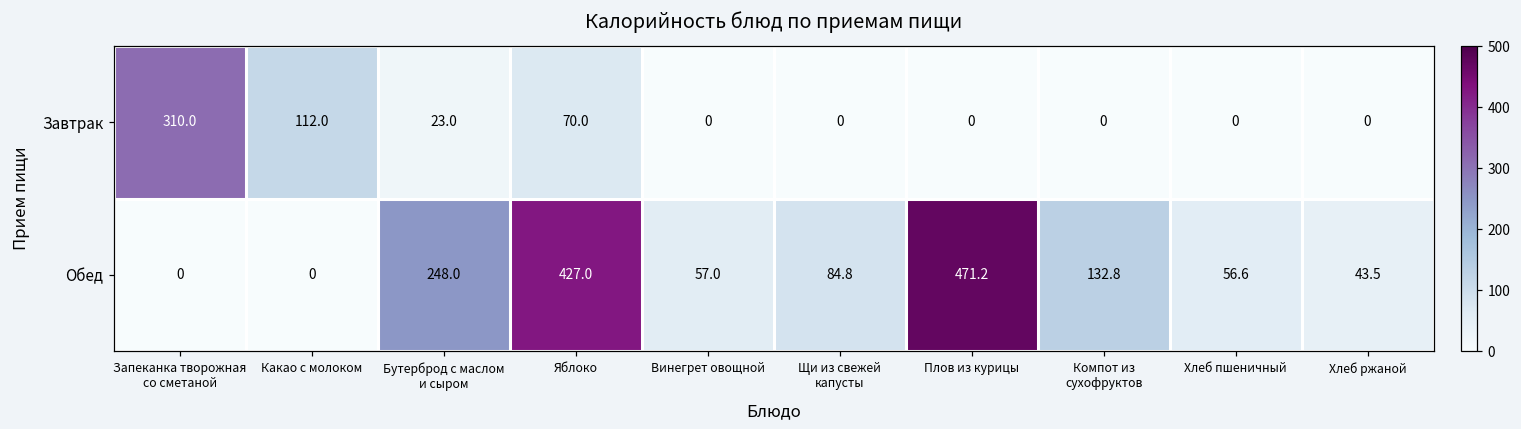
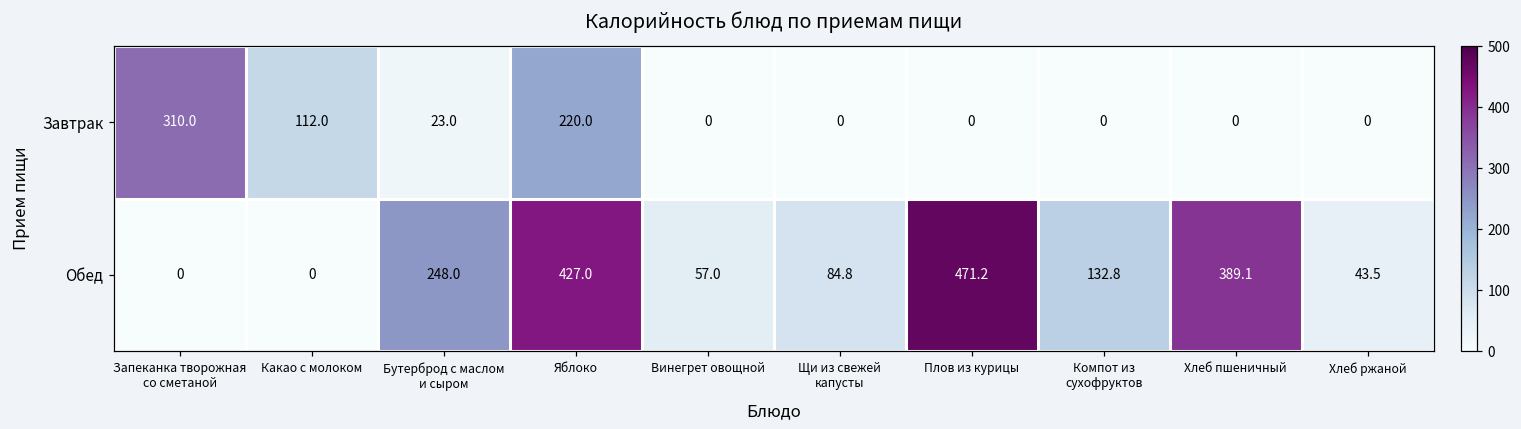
  {
    "Завтрак": {
      "Запеканка творожная со сметаной": 310.0,
      "Какао с молоком": 112.0,
      "Бутерброд с маслом и сыром": 23.0,
-     "Яблоко": 70.0,
+     "Яблоко": 220.0,
      "Винегрет овощной": 0,
      "Щи из свежей капусты": 0,
      "Плов из курицы": 0,
      "Компот из сухофруктов": 0,
      "Хлеб пшеничный": 0,
      "Хлеб ржаной": 0
    },
    "Обед": {
      "Запеканка творожная со сметаной": 0,
      "Какао с молоком": 0,
      "Бутерброд с маслом и сыром": 248.0,
      "Яблоко": 427.0,
      "Винегрет овощной": 57.0,
      "Щи из свежей капусты": 84.8,
      "Плов из курицы": 471.2,
      "Компот из сухофруктов": 132.8,
-     "Хлеб пшеничный": 56.6,
+     "Хлеб пшеничный": 389.1,
      "Хлеб ржаной": 43.5
    }
  }
